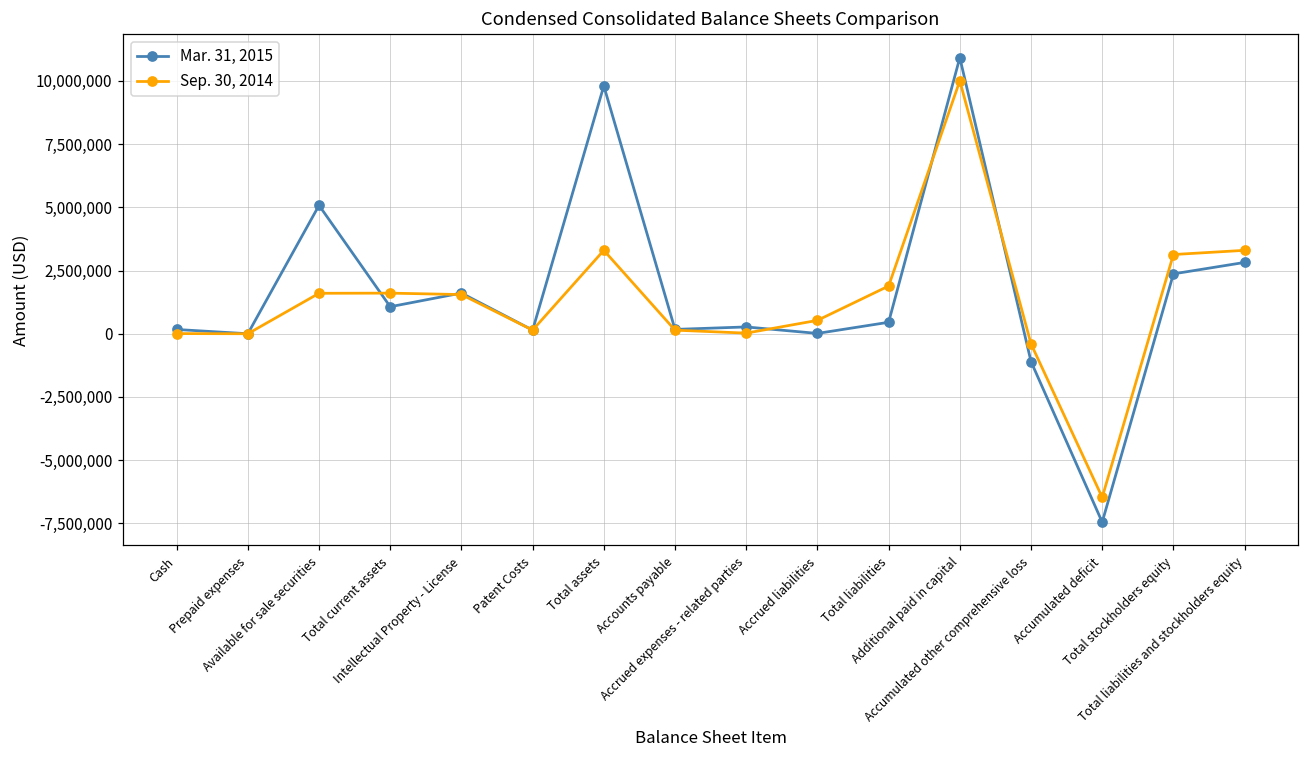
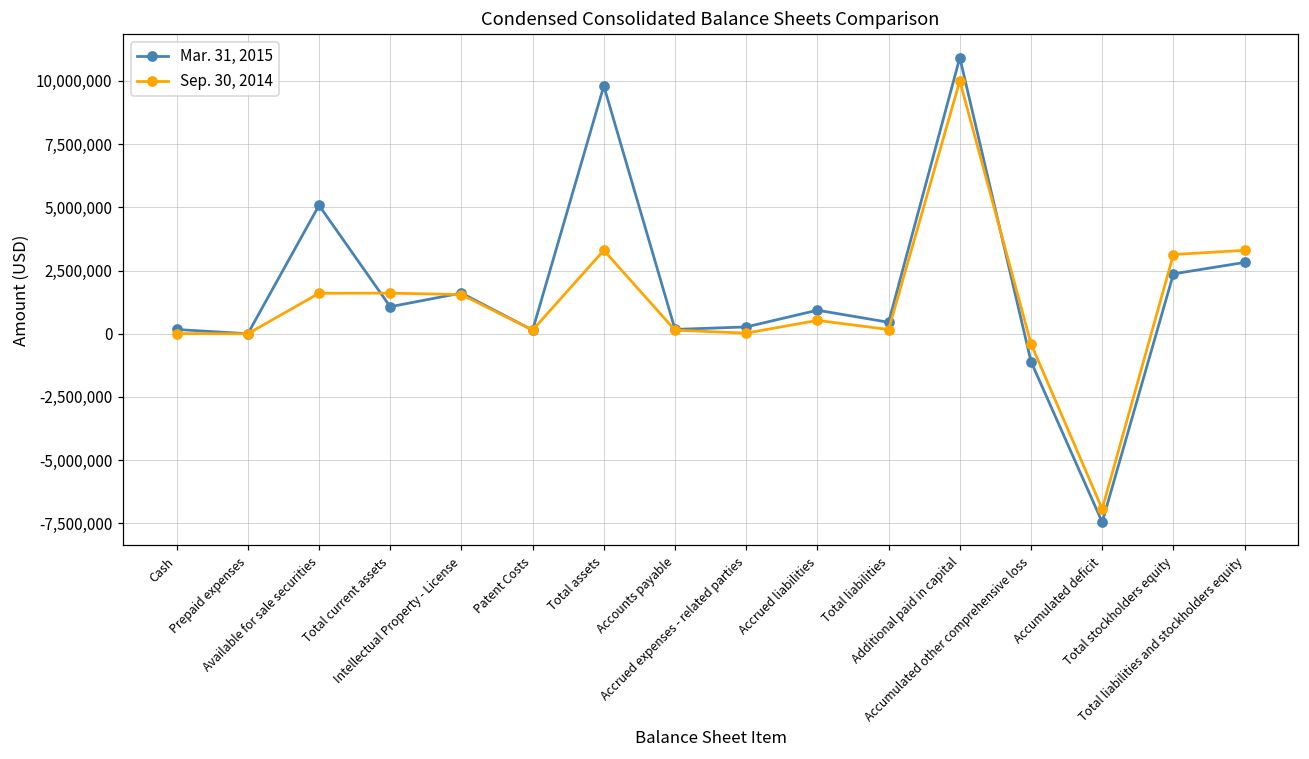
  {
    "Mar. 31, 2015": {
      "Cash": "200,000",
      "Available for sale securities": "5,100,000",
      "Total current assets": "1,100,000",
      "Total assets": "9,800,000",
      "Accrued expenses - related parties": "300,000",
-     "Accrued liabilities": "0",
+     "Accrued liabilities": "900,000",
      "Total liabilities": "500,000",
      "Additional paid in capital": "10,900,000",
      "Accumulated other comprehensive loss": "-1,100,000",
      "Accumulated deficit": "-7,500,000",
      "Total stockholders equity": "2,400,000",
      "Total liabilities and stockholders equity": "2,800,000"
    },
    "Sep. 30, 2014": {
      "Cash": "0",
      "Available for sale securities": "1,600,000",
      "Total current assets": "1,600,000",
      "Total assets": "3,300,000",
      "Accrued expenses - related parties": "0",
      "Accrued liabilities": "500,000",
-     "Total liabilities": "1,900,000",
+     "Total liabilities": "200,000",
      "Additional paid in capital": "10,000,000",
      "Accumulated other comprehensive loss": "-400,000",
-     "Accumulated deficit": "-6,500,000",
+     "Accumulated deficit": "-6,900,000",
      "Total stockholders equity": "3,100,000",
      "Total liabilities and stockholders equity": "3,300,000"
    }
  }
